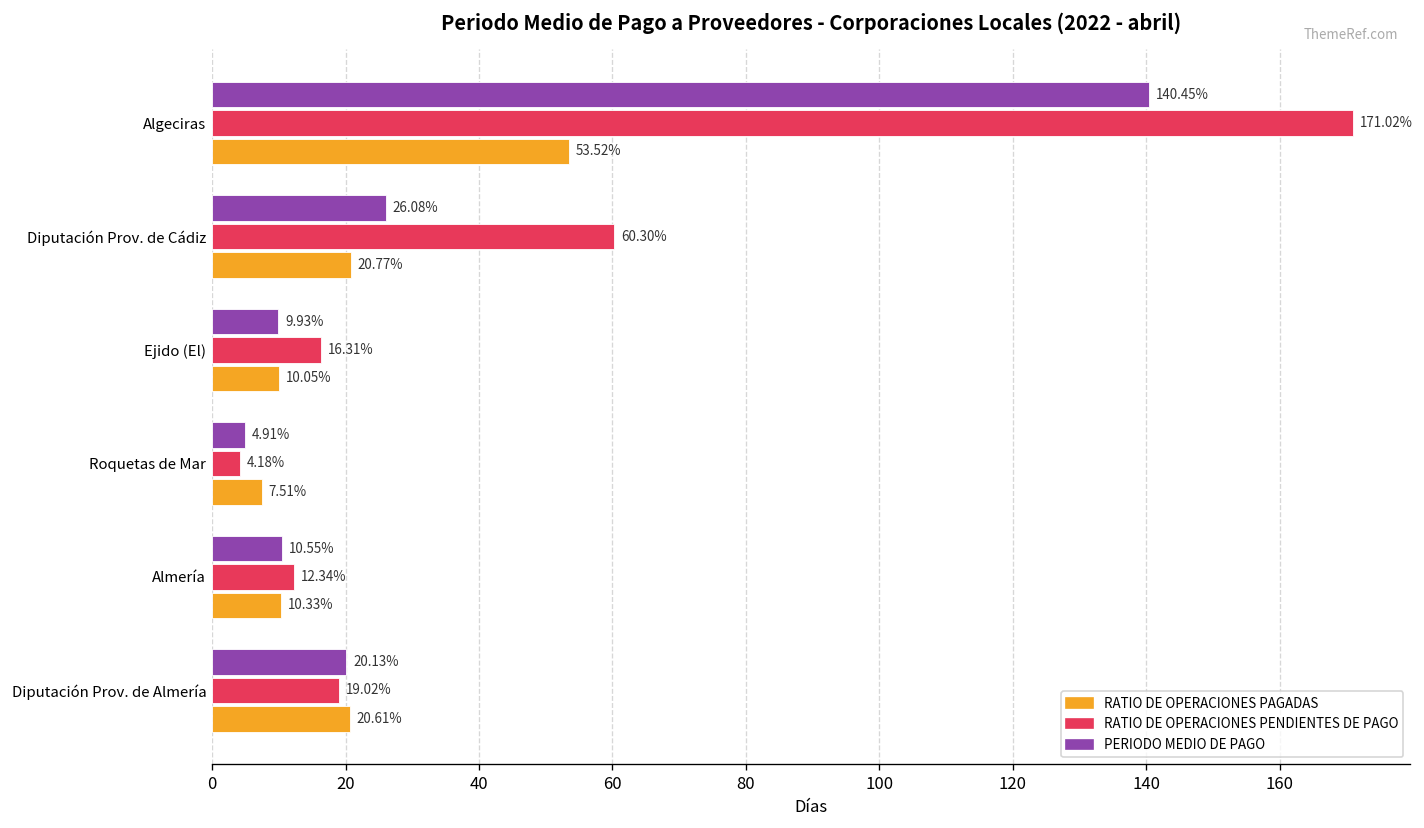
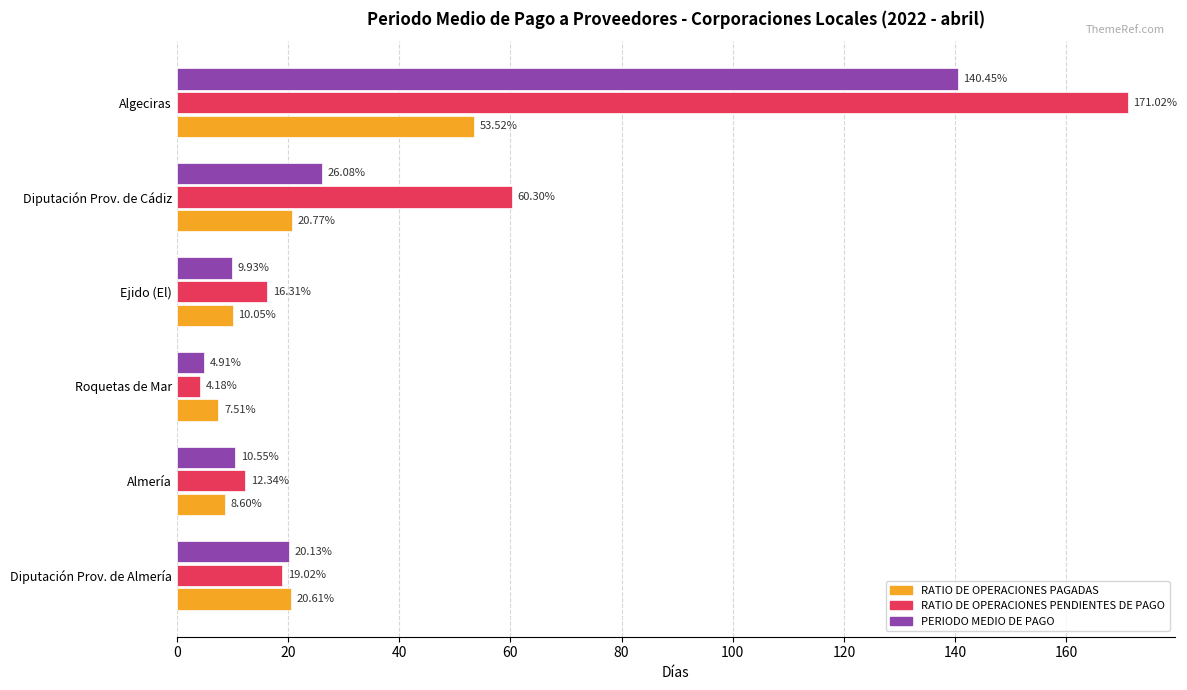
  {
    "RATIO DE OPERACIONES PAGADAS": {
      "Algeciras": "53.52%",
      "Diputación Prov. de Cádiz": "20.77%",
      "Ejido (El)": "10.05%",
      "Roquetas de Mar": "7.51%",
-     "Almería": "10.33%",
+     "Almería": "8.60%",
      "Diputación Prov. de Almería": "20.61%"
    },
    "RATIO DE OPERACIONES PENDIENTES DE PAGO": {
      "Algeciras": "171.02%",
      "Diputación Prov. de Cádiz": "60.30%",
      "Ejido (El)": "16.31%",
      "Roquetas de Mar": "4.18%",
      "Almería": "12.34%",
      "Diputación Prov. de Almería": "19.02%"
    },
    "PERIODO MEDIO DE PAGO": {
      "Algeciras": "140.45%",
      "Diputación Prov. de Cádiz": "26.08%",
      "Ejido (El)": "9.93%",
      "Roquetas de Mar": "4.91%",
      "Almería": "10.55%",
      "Diputación Prov. de Almería": "20.13%"
    }
  }
